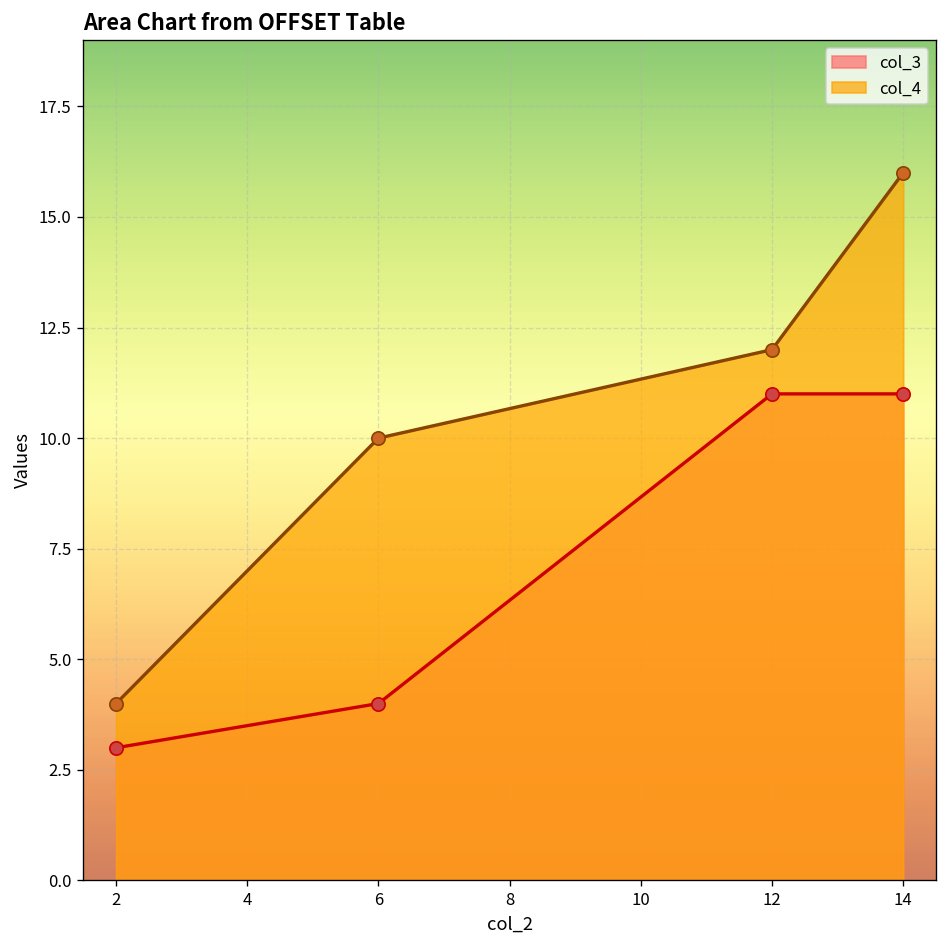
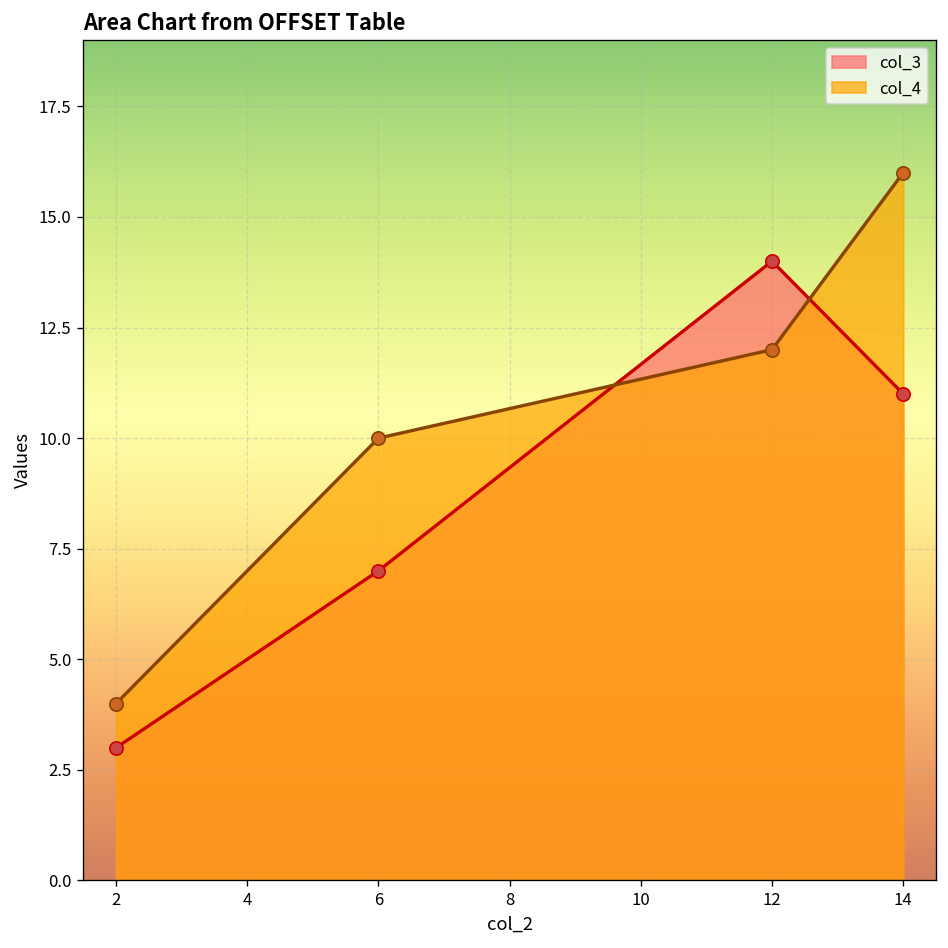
  {
    "col_3": {
      "2": 3,
-     "6": 4,
-     "12": 11,
+     "6": 7,
+     "12": 14,
      "14": 11
    },
    "col_4": {
      "2": 4,
      "6": 10,
      "12": 12,
      "14": 16
    }
  }
